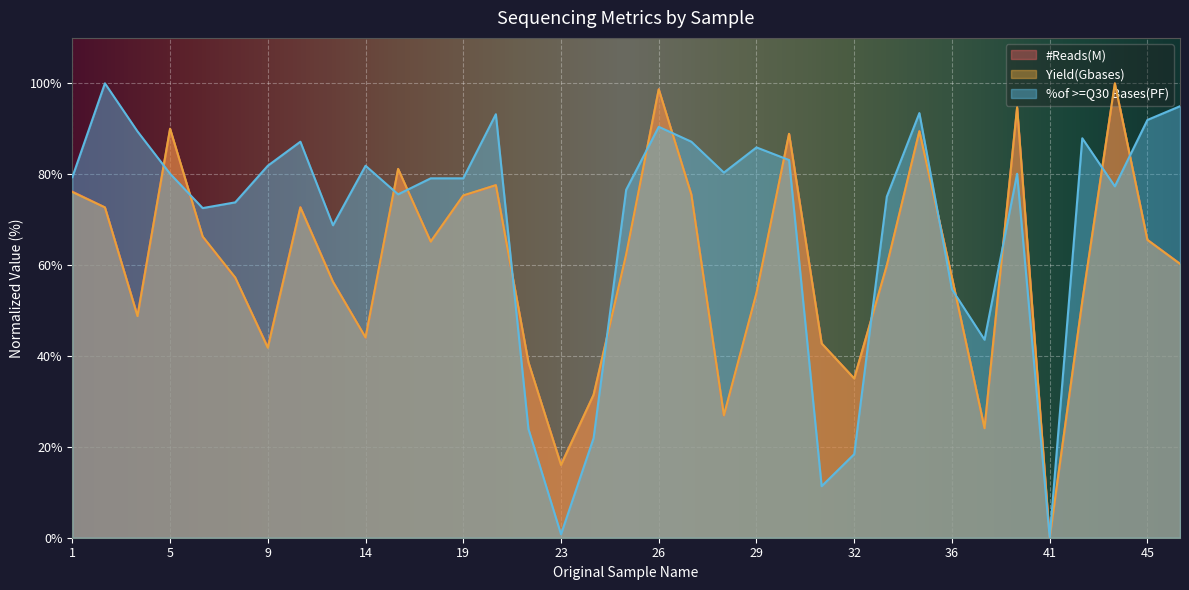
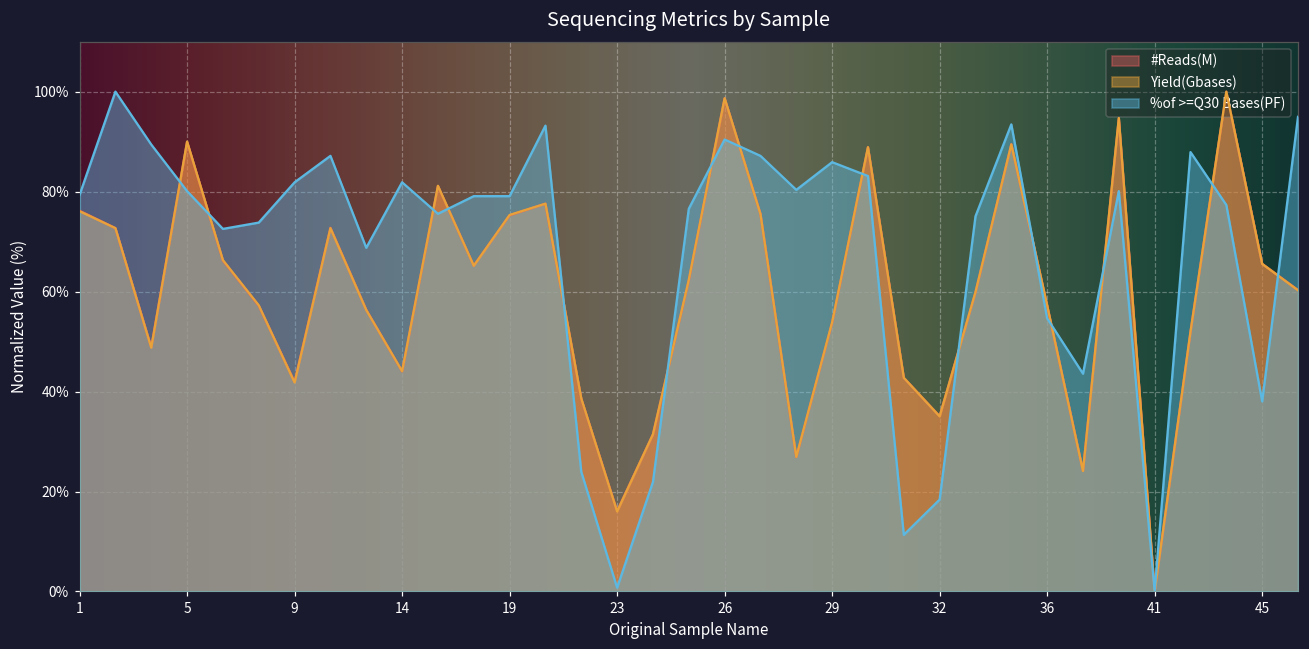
  {
    "%of >=Q30 Bases(PF)": {
      "9": "82%",
      "36": "55%",
-     "45": "92%"
+     "45": "38%"
    }
  }
